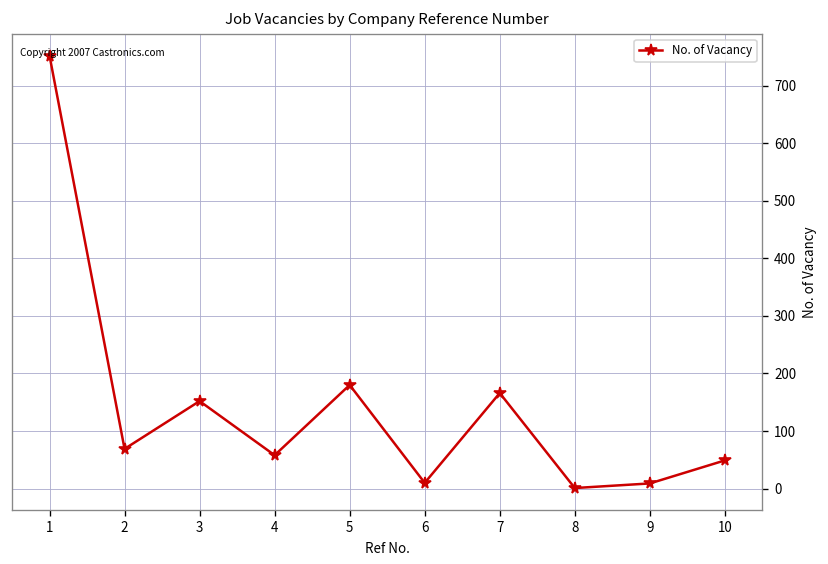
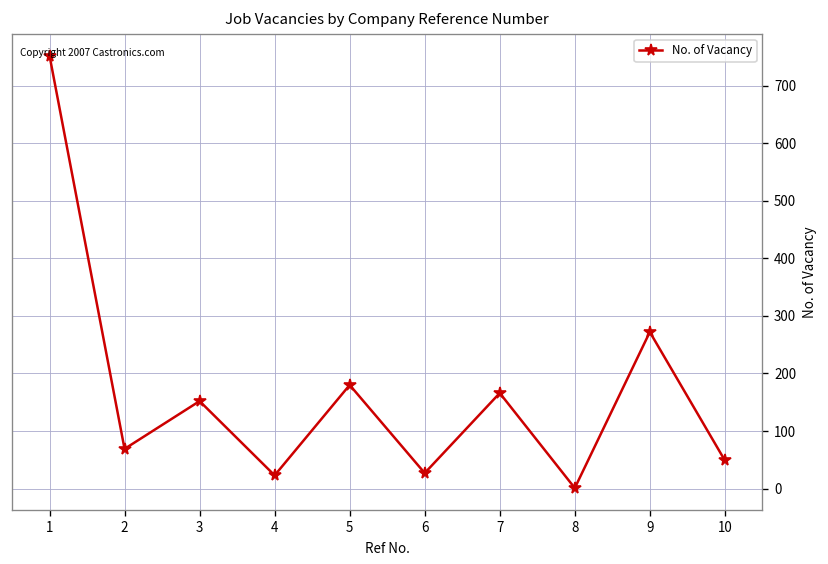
  {
    "2": 70,
    "3": 150,
-   "4": 60,
+   "4": 20,
    "5": 180,
-   "6": 10,
+   "6": 30,
    "7": 170,
    "8": 0,
-   "9": 10,
+   "9": 270,
    "10": 50
  }
